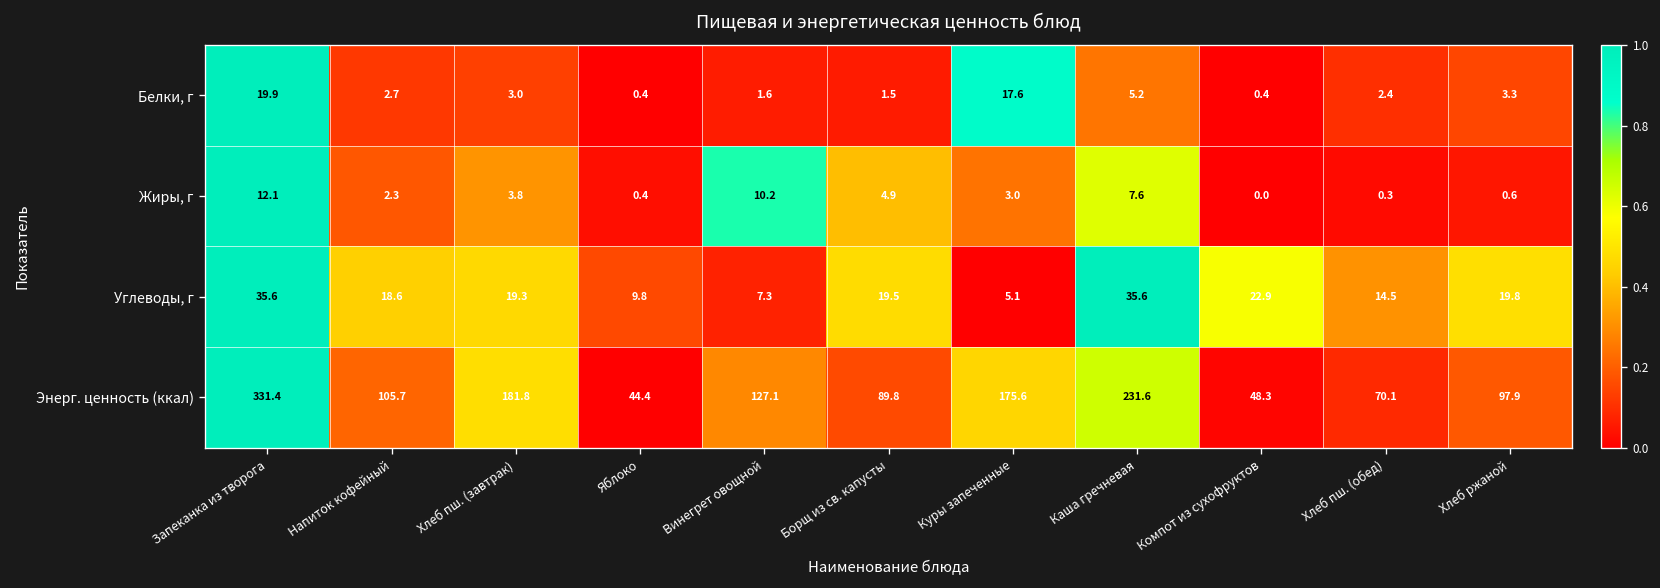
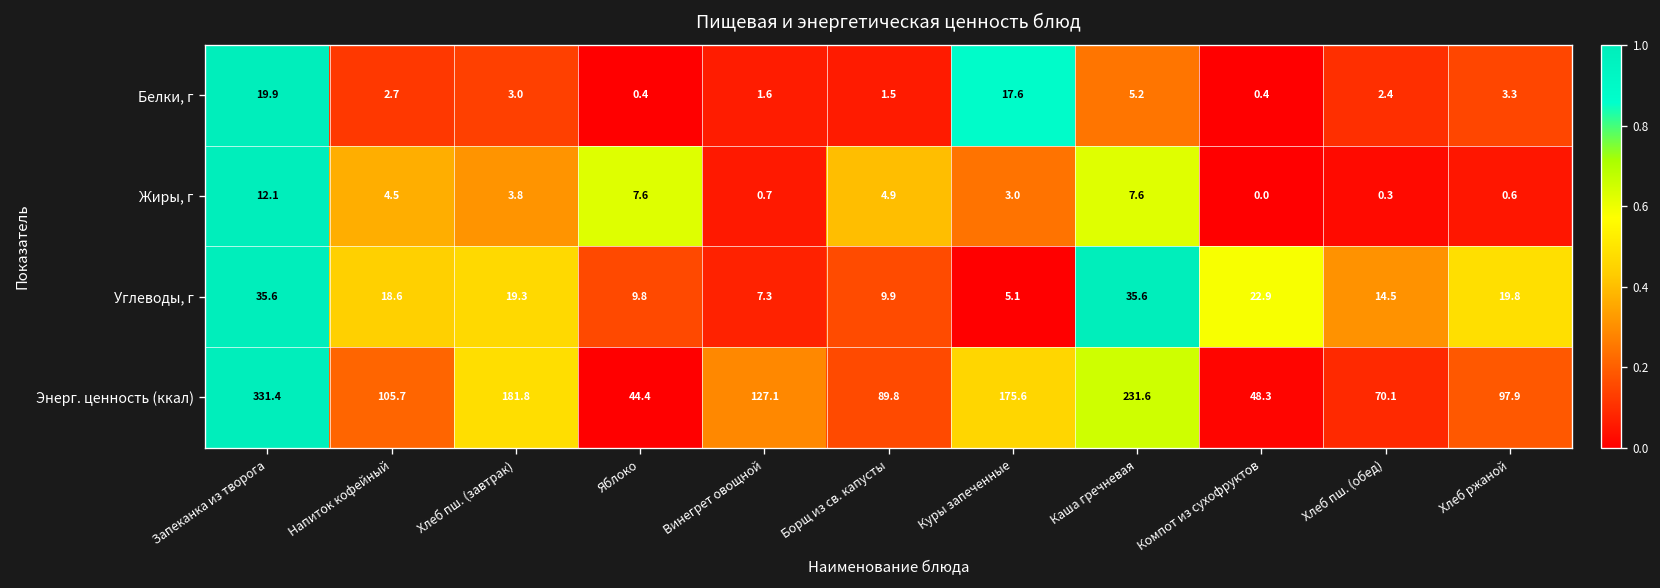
  {
    "Белки, г": {
      "Запеканка из творога": 19.9,
      "Напиток кофейный": 2.7,
      "Хлеб пш. (завтрак)": 3.0,
      "Яблоко": 0.4,
      "Винегрет овощной": 1.6,
      "Борщ из св. капусты": 1.5,
      "Куры запеченные": 17.6,
      "Каша гречневая": 5.2,
      "Компот из сухофруктов": 0.4,
      "Хлеб пш. (обед)": 2.4,
      "Хлеб ржаной": 3.3
    },
    "Жиры, г": {
      "Запеканка из творога": 12.1,
-     "Напиток кофейный": 2.3,
+     "Напиток кофейный": 4.5,
      "Хлеб пш. (завтрак)": 3.8,
-     "Яблоко": 0.4,
-     "Винегрет овощной": 10.2,
+     "Яблоко": 7.6,
+     "Винегрет овощной": 0.7,
      "Борщ из св. капусты": 4.9,
      "Куры запеченные": 3.0,
      "Каша гречневая": 7.6,
      "Компот из сухофруктов": 0.0,
      "Хлеб пш. (обед)": 0.3,
      "Хлеб ржаной": 0.6
    },
    "Углеводы, г": {
      "Запеканка из творога": 35.6,
      "Напиток кофейный": 18.6,
      "Хлеб пш. (завтрак)": 19.3,
      "Яблоко": 9.8,
      "Винегрет овощной": 7.3,
-     "Борщ из св. капусты": 19.5,
+     "Борщ из св. капусты": 9.9,
      "Куры запеченные": 5.1,
      "Каша гречневая": 35.6,
      "Компот из сухофруктов": 22.9,
      "Хлеб пш. (обед)": 14.5,
      "Хлеб ржаной": 19.8
    },
    "Энерг. ценность (ккал)": {
      "Запеканка из творога": 331.4,
      "Напиток кофейный": 105.7,
      "Хлеб пш. (завтрак)": 181.8,
      "Яблоко": 44.4,
      "Винегрет овощной": 127.1,
      "Борщ из св. капусты": 89.8,
      "Куры запеченные": 175.6,
      "Каша гречневая": 231.6,
      "Компот из сухофруктов": 48.3,
      "Хлеб пш. (обед)": 70.1,
      "Хлеб ржаной": 97.9
    }
  }
